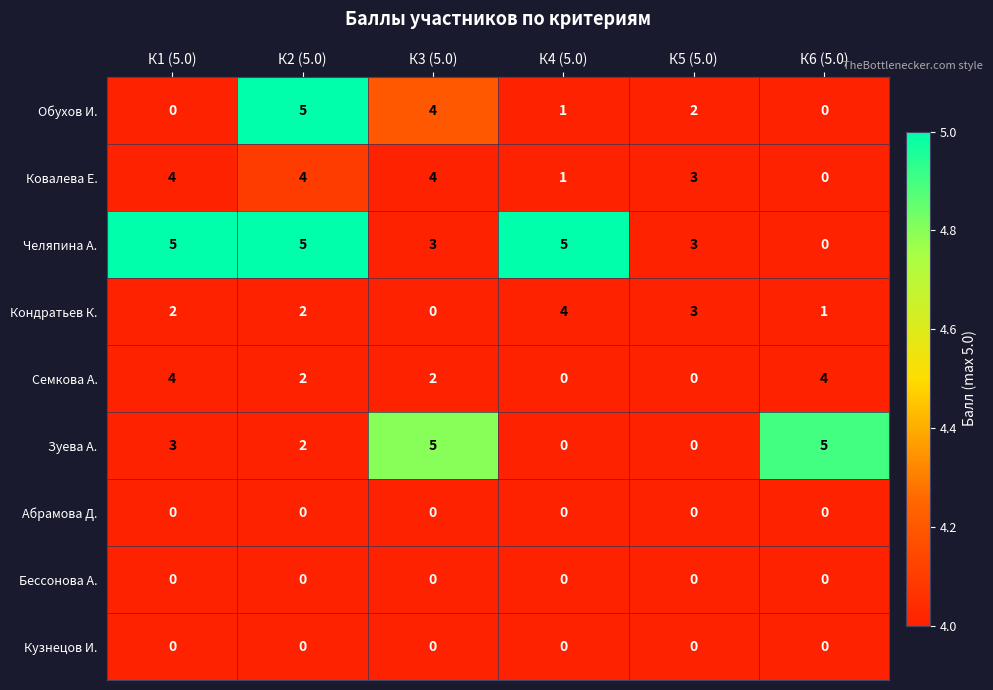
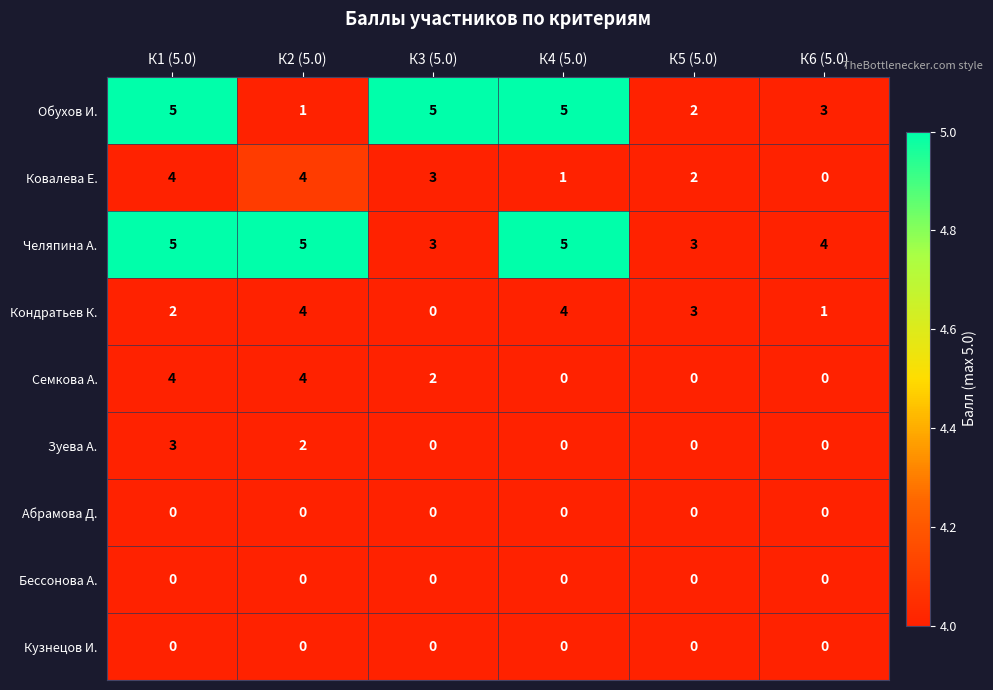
  {
    "Обухов И.": {
-     "К1 (5.0)": 0,
-     "К2 (5.0)": 5,
-     "К3 (5.0)": 4,
-     "К4 (5.0)": 1,
+     "К1 (5.0)": 5,
+     "К2 (5.0)": 1,
+     "К3 (5.0)": 5,
+     "К4 (5.0)": 5,
      "К5 (5.0)": 2,
-     "К6 (5.0)": 0
+     "К6 (5.0)": 3
    },
    "Ковалева Е.": {
      "К1 (5.0)": 4,
      "К2 (5.0)": 4,
-     "К3 (5.0)": 4,
+     "К3 (5.0)": 3,
      "К4 (5.0)": 1,
-     "К5 (5.0)": 3,
+     "К5 (5.0)": 2,
      "К6 (5.0)": 0
    },
    "Челяпина А.": {
      "К1 (5.0)": 5,
      "К2 (5.0)": 5,
      "К3 (5.0)": 3,
      "К4 (5.0)": 5,
      "К5 (5.0)": 3,
-     "К6 (5.0)": 0
+     "К6 (5.0)": 4
    },
    "Кондратьев К.": {
      "К1 (5.0)": 2,
-     "К2 (5.0)": 2,
+     "К2 (5.0)": 4,
      "К3 (5.0)": 0,
      "К4 (5.0)": 4,
      "К5 (5.0)": 3,
      "К6 (5.0)": 1
    },
    "Семкова А.": {
      "К1 (5.0)": 4,
-     "К2 (5.0)": 2,
+     "К2 (5.0)": 4,
      "К3 (5.0)": 2,
      "К4 (5.0)": 0,
      "К5 (5.0)": 0,
-     "К6 (5.0)": 4
+     "К6 (5.0)": 0
    },
    "Зуева А.": {
      "К1 (5.0)": 3,
      "К2 (5.0)": 2,
-     "К3 (5.0)": 5,
+     "К3 (5.0)": 0,
      "К4 (5.0)": 0,
      "К5 (5.0)": 0,
-     "К6 (5.0)": 5
+     "К6 (5.0)": 0
    },
    "Абрамова Д.": {
      "К1 (5.0)": 0,
      "К2 (5.0)": 0,
      "К3 (5.0)": 0,
      "К4 (5.0)": 0,
      "К5 (5.0)": 0,
      "К6 (5.0)": 0
    },
    "Бессонова А.": {
      "К1 (5.0)": 0,
      "К2 (5.0)": 0,
      "К3 (5.0)": 0,
      "К4 (5.0)": 0,
      "К5 (5.0)": 0,
      "К6 (5.0)": 0
    },
    "Кузнецов И.": {
      "К1 (5.0)": 0,
      "К2 (5.0)": 0,
      "К3 (5.0)": 0,
      "К4 (5.0)": 0,
      "К5 (5.0)": 0,
      "К6 (5.0)": 0
    }
  }
